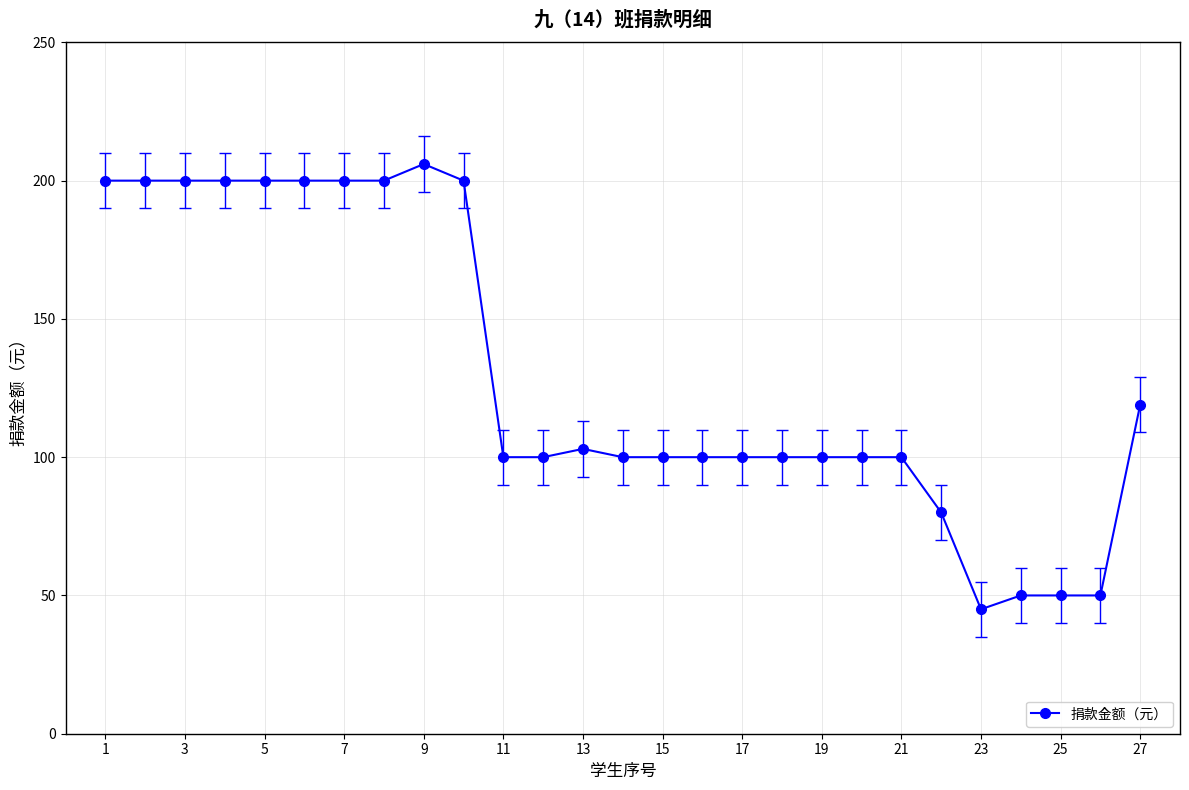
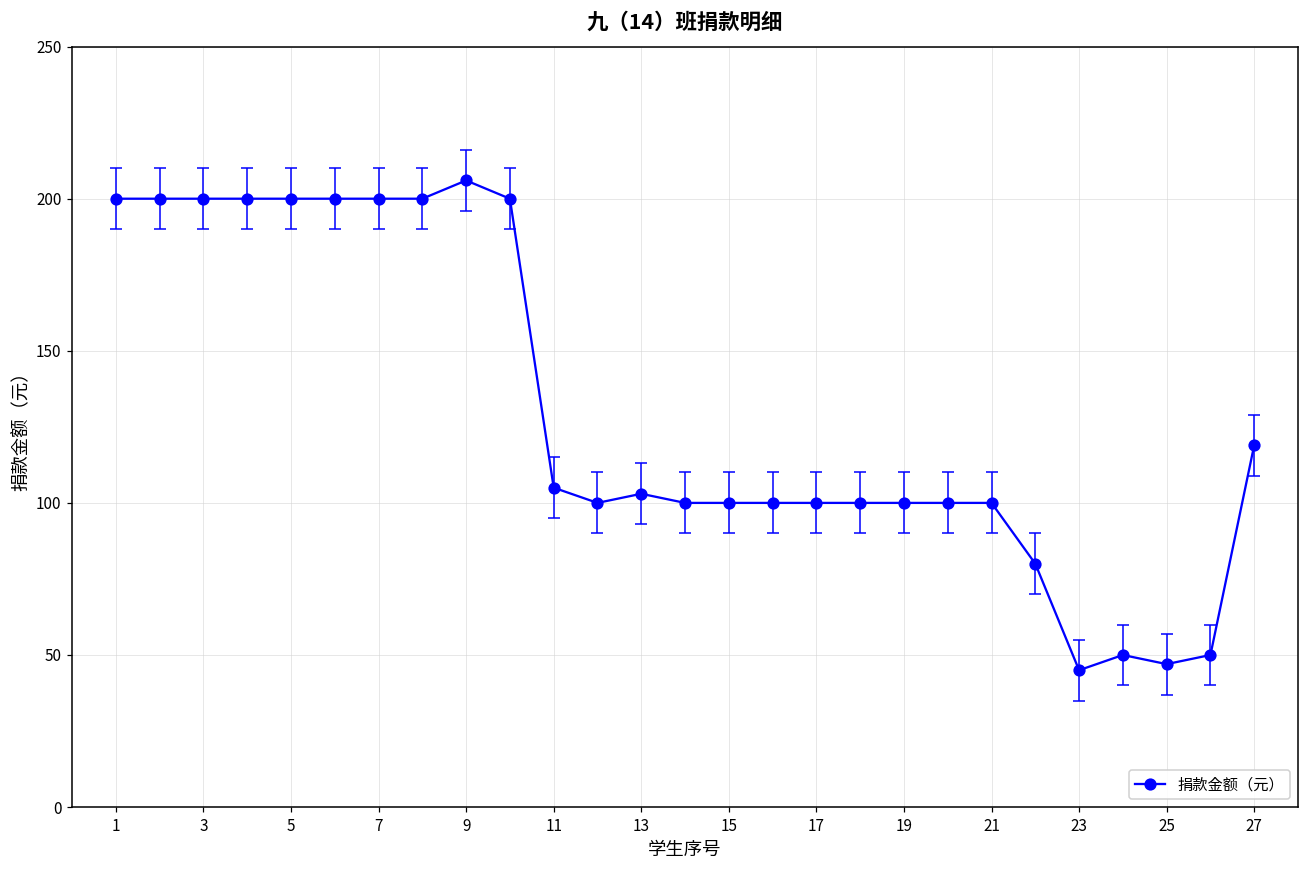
  {
    "捐款金额（元）": {
      "1": 200,
      "3": 200,
      "5": 200,
      "7": 200,
      "9": 206,
-     "11": 100,
+     "11": 105,
      "13": 103,
      "15": 100,
      "17": 100,
      "19": 100,
      "21": 100,
      "23": 45,
-     "25": 50,
+     "25": 47,
      "27": 119
    }
  }
